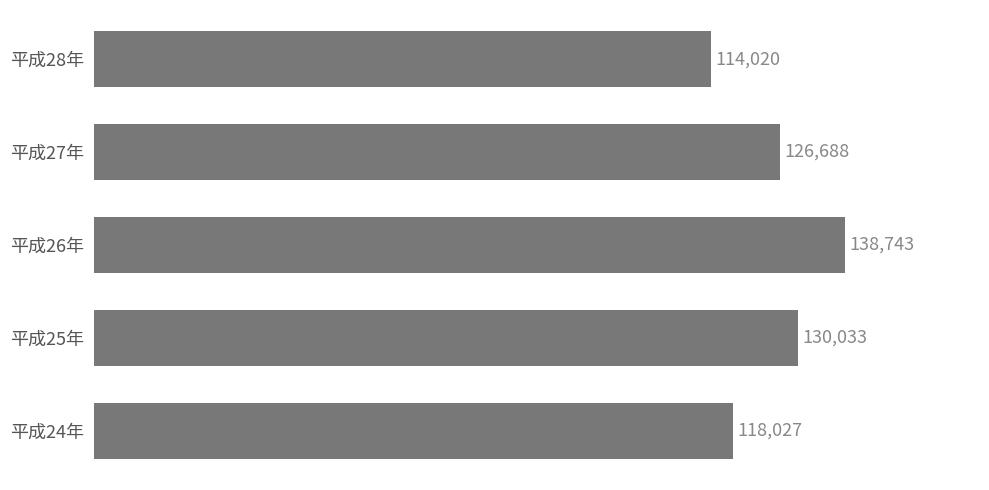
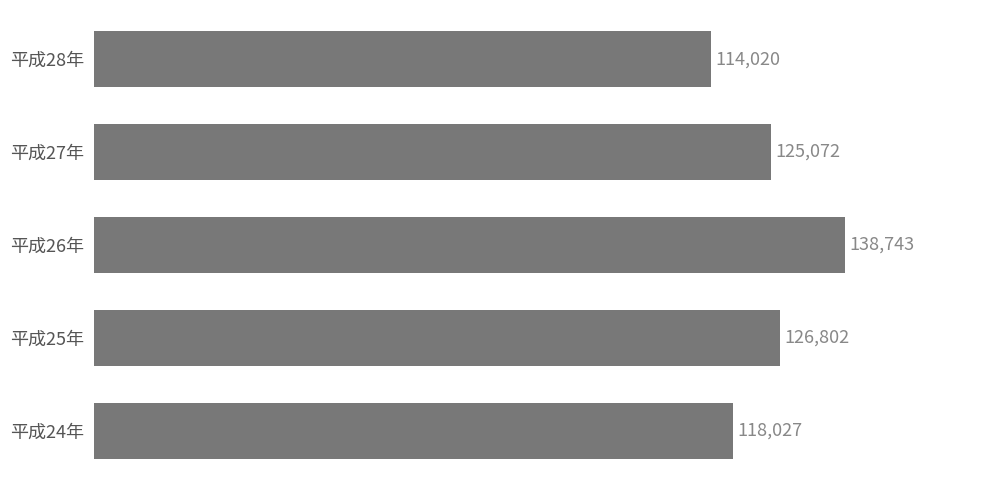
  {
    "平成28年": "114,020",
-   "平成27年": "126,688",
+   "平成27年": "125,072",
    "平成26年": "138,743",
-   "平成25年": "130,033",
+   "平成25年": "126,802",
    "平成24年": "118,027"
  }
